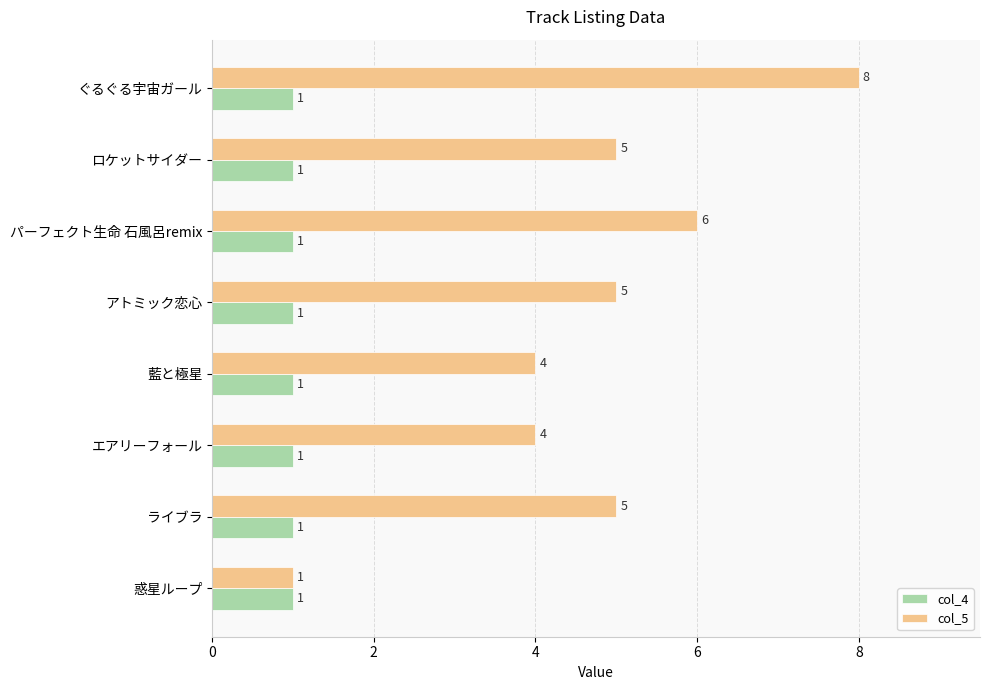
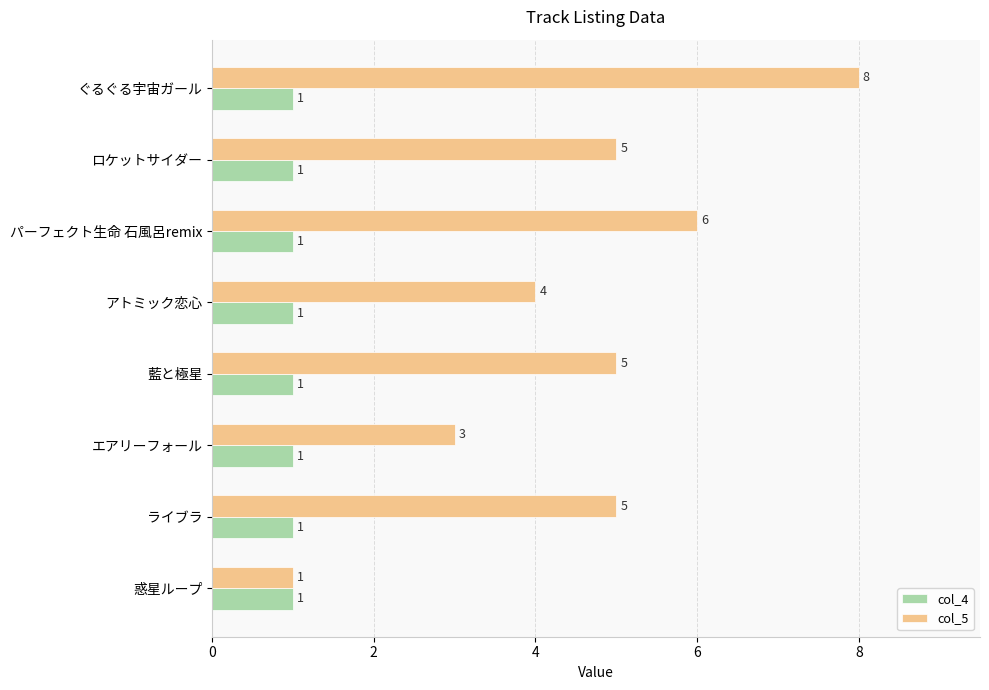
  {
    "col_4": {
      "ぐるぐる宇宙ガール": 1,
      "ロケットサイダー": 1,
      "パーフェクト生命 石風呂remix": 1,
      "アトミック恋心": 1,
      "藍と極星": 1,
      "エアリーフォール": 1,
      "ライブラ": 1,
      "惑星ループ": 1
    },
    "col_5": {
      "ぐるぐる宇宙ガール": 8,
      "ロケットサイダー": 5,
      "パーフェクト生命 石風呂remix": 6,
-     "アトミック恋心": 5,
-     "藍と極星": 4,
-     "エアリーフォール": 4,
+     "アトミック恋心": 4,
+     "藍と極星": 5,
+     "エアリーフォール": 3,
      "ライブラ": 5,
      "惑星ループ": 1
    }
  }
